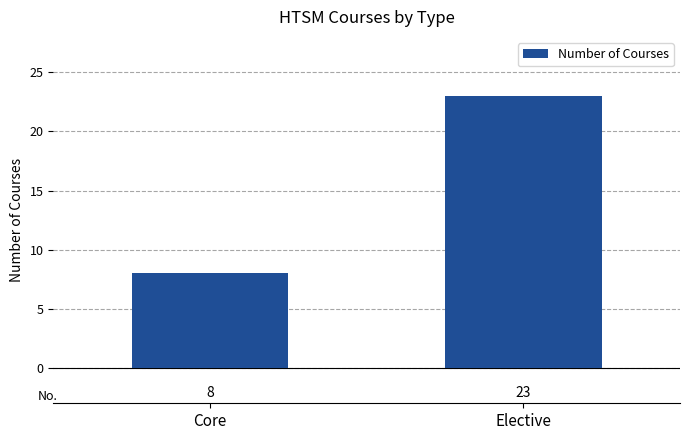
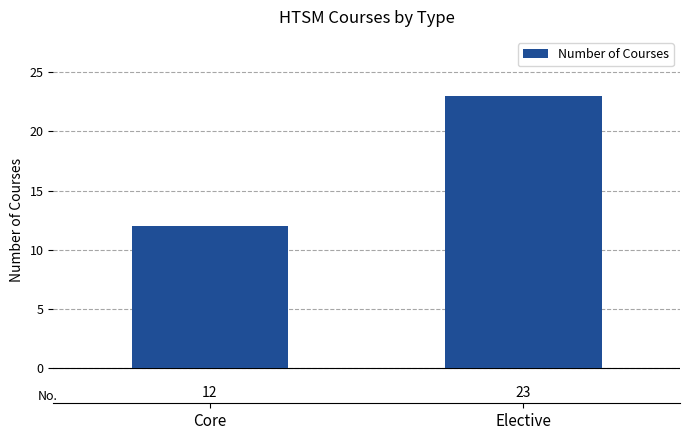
  {
-   "Core": 8
+   "Core": 12
  }
